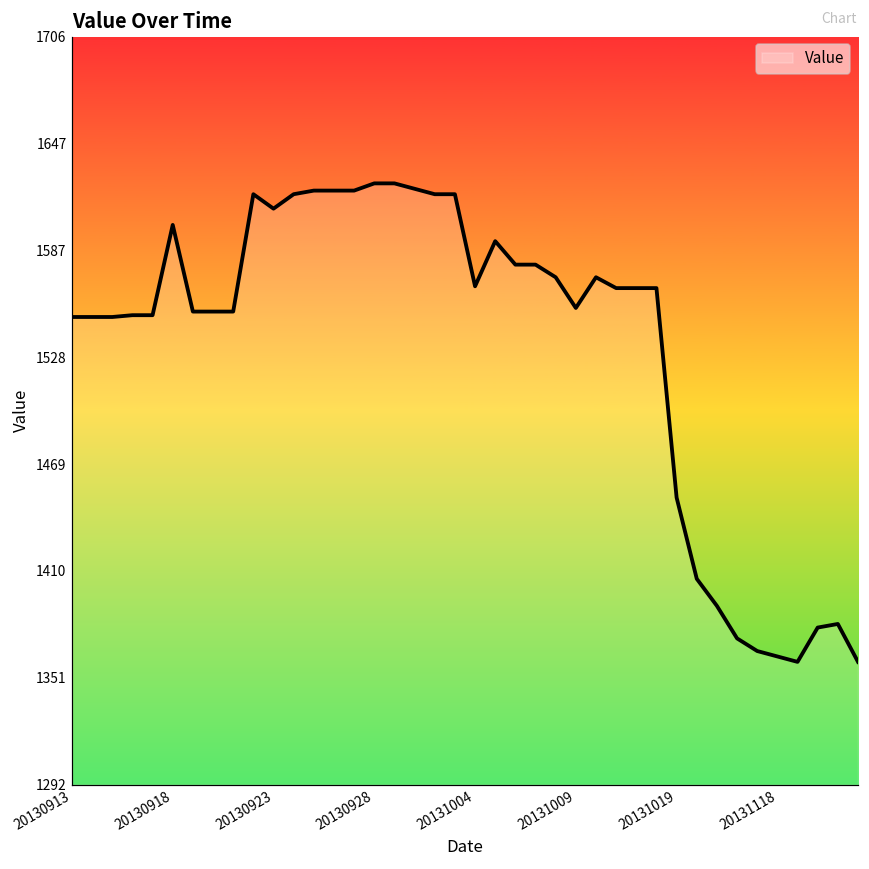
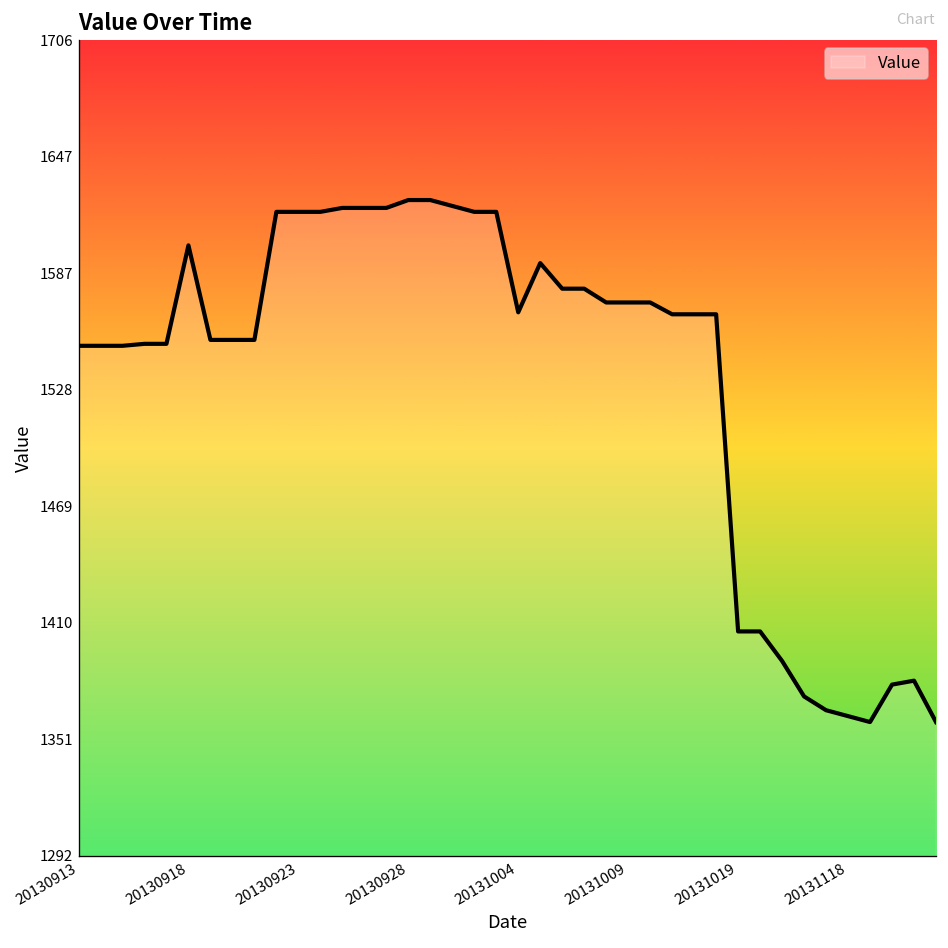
  {
    "20130913": 1551,
    "20130918": 1602,
-   "20130923": 1611,
+   "20130923": 1619,
    "20130928": 1625,
    "20131004": 1568,
-   "20131009": 1556,
-   "20131019": 1451,
+   "20131009": 1573,
+   "20131019": 1406,
    "20131118": 1363
  }
